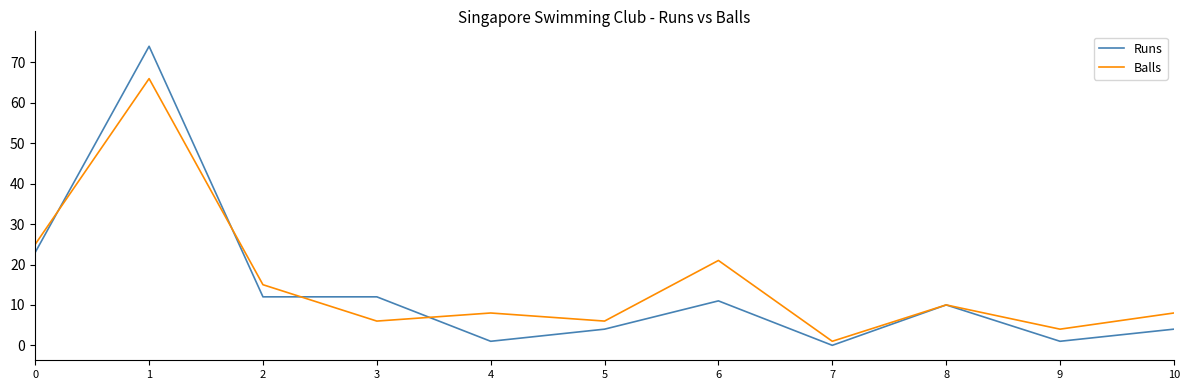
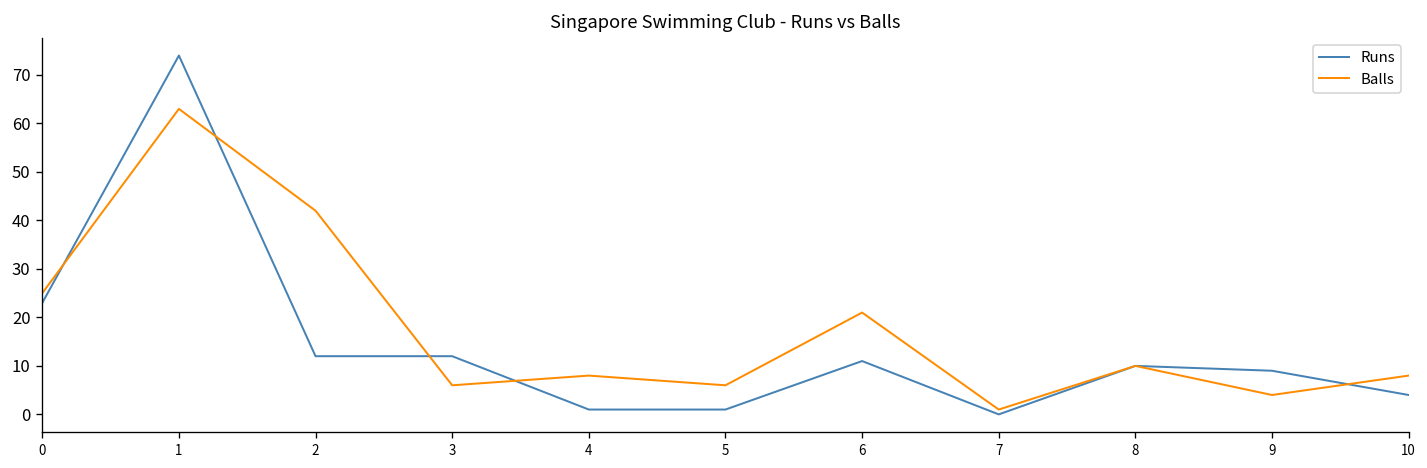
  {
    "Runs": {
      "0": 23,
      "1": 74,
      "2": 12,
      "3": 12,
      "4": 1,
-     "5": 4,
+     "5": 1,
      "6": 11,
      "7": 0,
-     "9": 1,
+     "9": 9,
      "10": 4
    },
    "Balls": {
      "0": 25,
-     "1": 66,
-     "2": 15,
+     "1": 63,
+     "2": 42,
      "3": 6,
      "4": 8,
      "5": 6,
      "6": 21,
      "7": 1,
      "9": 4,
      "10": 8
    }
  }
